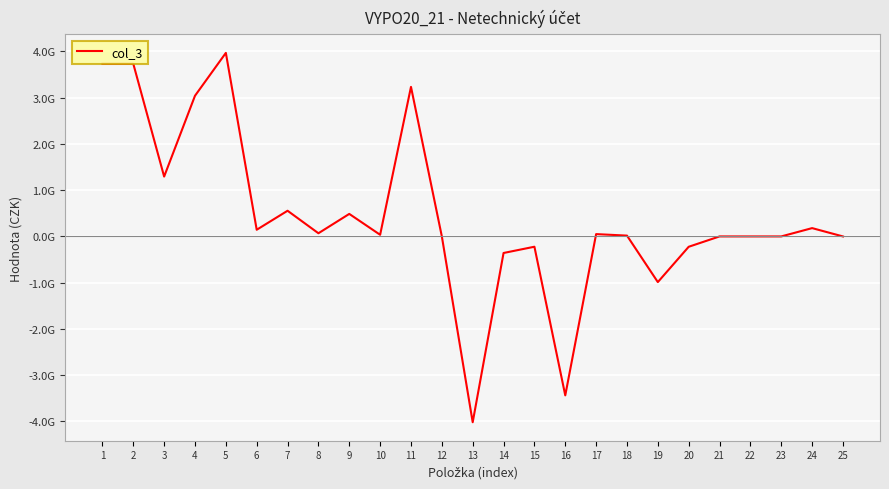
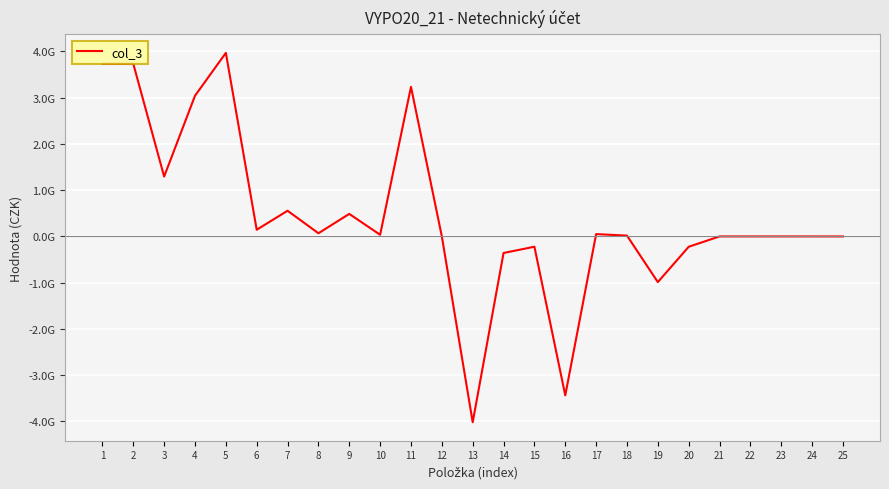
  {
    "1": 3700000000,
    "2": 3700000000,
    "3": 1300000000,
    "4": 3000000000,
    "5": 4000000000,
    "6": 100000000,
    "7": 600000000,
    "8": 100000000,
    "9": 500000000,
    "10": 0,
    "11": 3200000000,
    "12": 0,
    "13": -4000000000,
    "14": -400000000,
    "15": -200000000,
    "16": -3400000000,
    "17": 0,
    "18": 0,
    "19": -1000000000,
    "20": -200000000,
    "21": 0,
    "22": 0,
    "23": 0,
-   "24": 200000000,
+   "24": 0,
    "25": 0
  }
